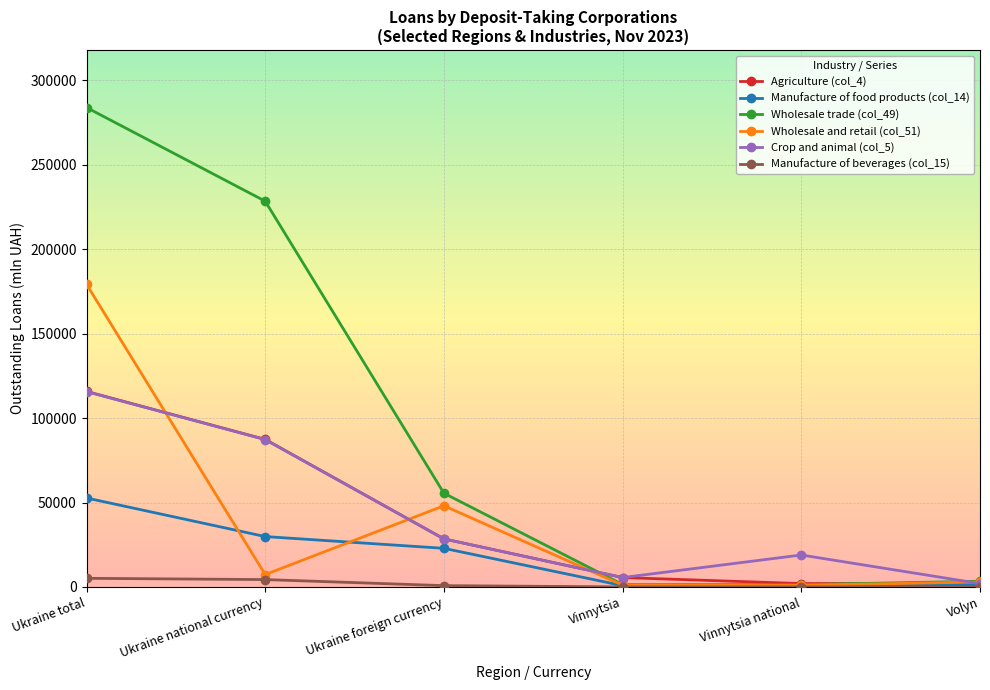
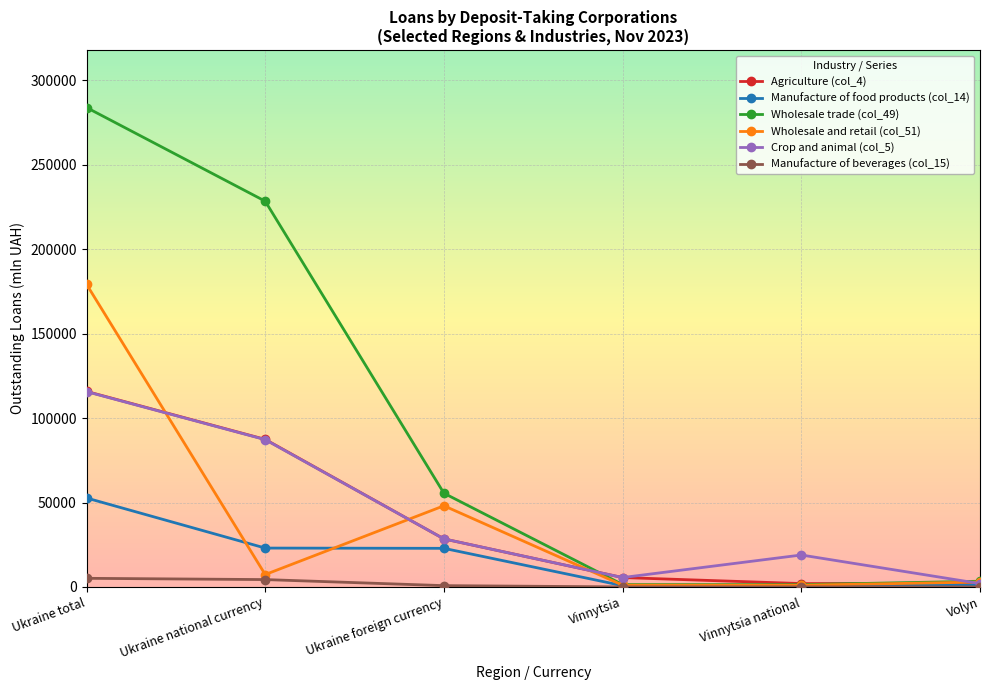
  {
    "Manufacture of food products (col_14)": {
      "Ukraine total": 53000,
-     "Ukraine national currency": 30000,
+     "Ukraine national currency": 23000,
      "Ukraine foreign currency": 23000
    },
    "Wholesale trade (col_49)": {
      "Ukraine total": 284000,
      "Ukraine national currency": 228000,
      "Ukraine foreign currency": 55000
    },
    "Wholesale and retail (col_51)": {
      "Ukraine total": 179000,
      "Ukraine national currency": 7000,
      "Ukraine foreign currency": 48000
    },
    "Crop and animal (col_5)": {
      "Vinnytsia national": 19000
    },
    "Manufacture of beverages (col_15)": {
      "Ukraine total": 5000,
      "Ukraine national currency": 4000,
      "Ukraine foreign currency": 1000
    }
  }
